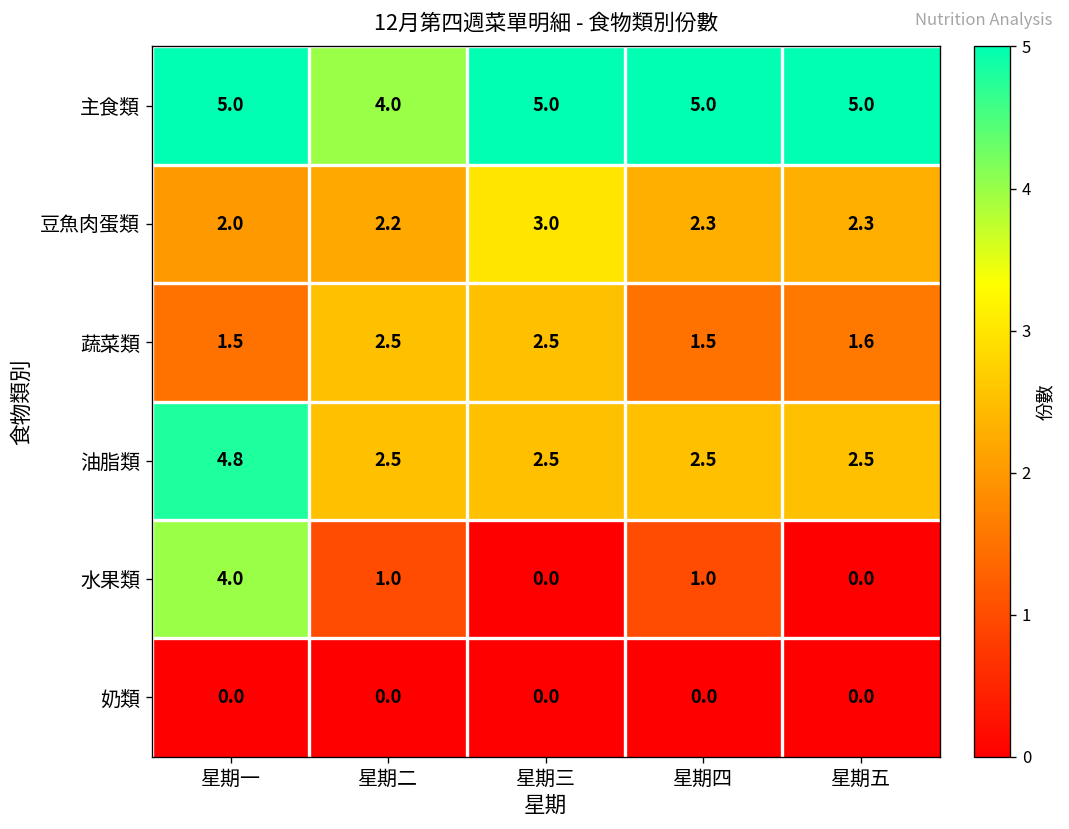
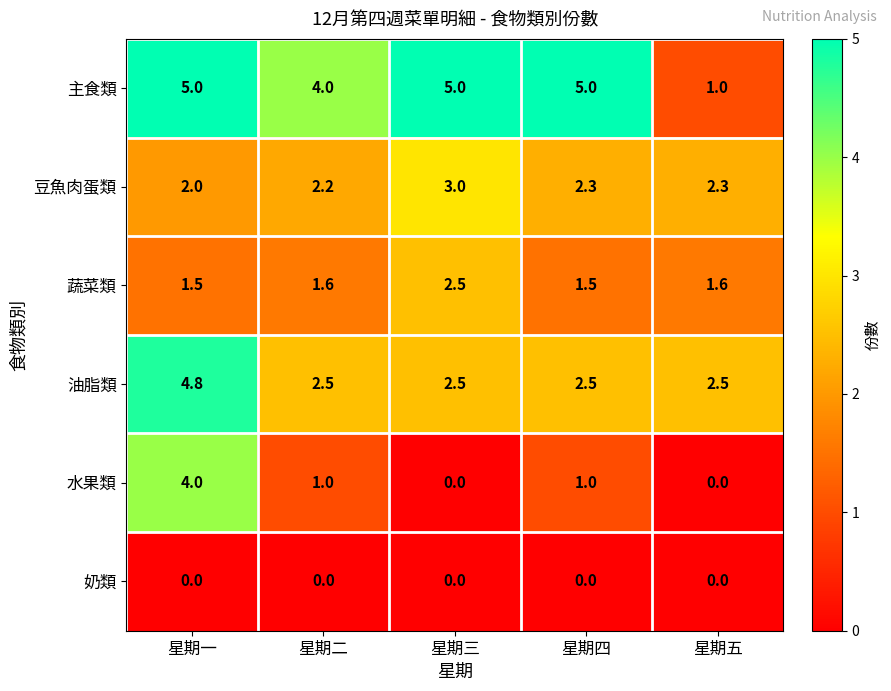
  {
    "主食類": {
      "星期一": 5.0,
      "星期二": 4.0,
      "星期三": 5.0,
      "星期四": 5.0,
-     "星期五": 5.0
+     "星期五": 1.0
    },
    "豆魚肉蛋類": {
      "星期一": 2.0,
      "星期二": 2.2,
      "星期三": 3.0,
      "星期四": 2.3,
      "星期五": 2.3
    },
    "蔬菜類": {
      "星期一": 1.5,
-     "星期二": 2.5,
+     "星期二": 1.6,
      "星期三": 2.5,
      "星期四": 1.5,
      "星期五": 1.6
    },
    "油脂類": {
      "星期一": 4.8,
      "星期二": 2.5,
      "星期三": 2.5,
      "星期四": 2.5,
      "星期五": 2.5
    },
    "水果類": {
      "星期一": 4.0,
      "星期二": 1.0,
      "星期三": 0.0,
      "星期四": 1.0,
      "星期五": 0.0
    },
    "奶類": {
      "星期一": 0.0,
      "星期二": 0.0,
      "星期三": 0.0,
      "星期四": 0.0,
      "星期五": 0.0
    }
  }
